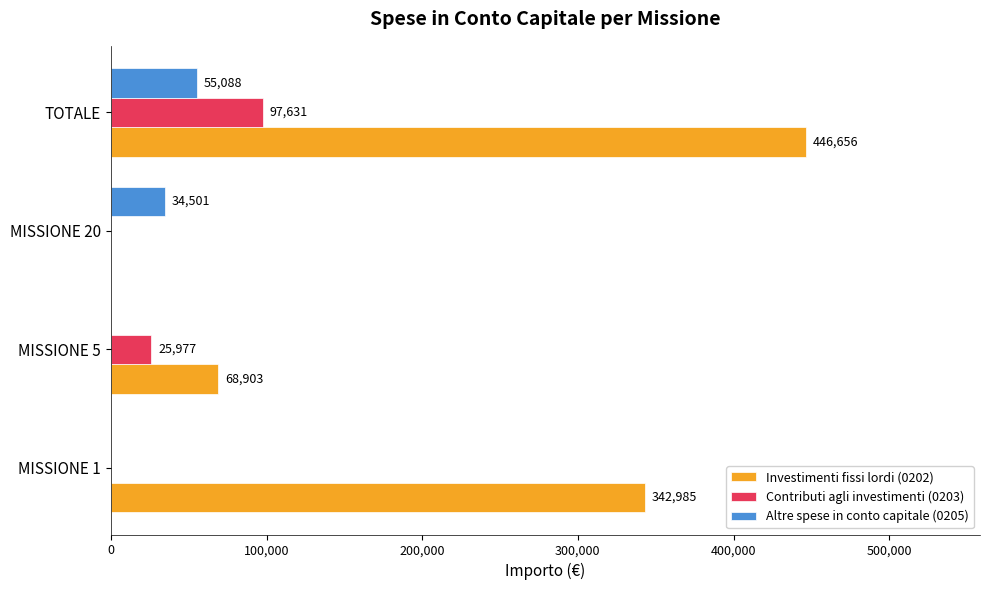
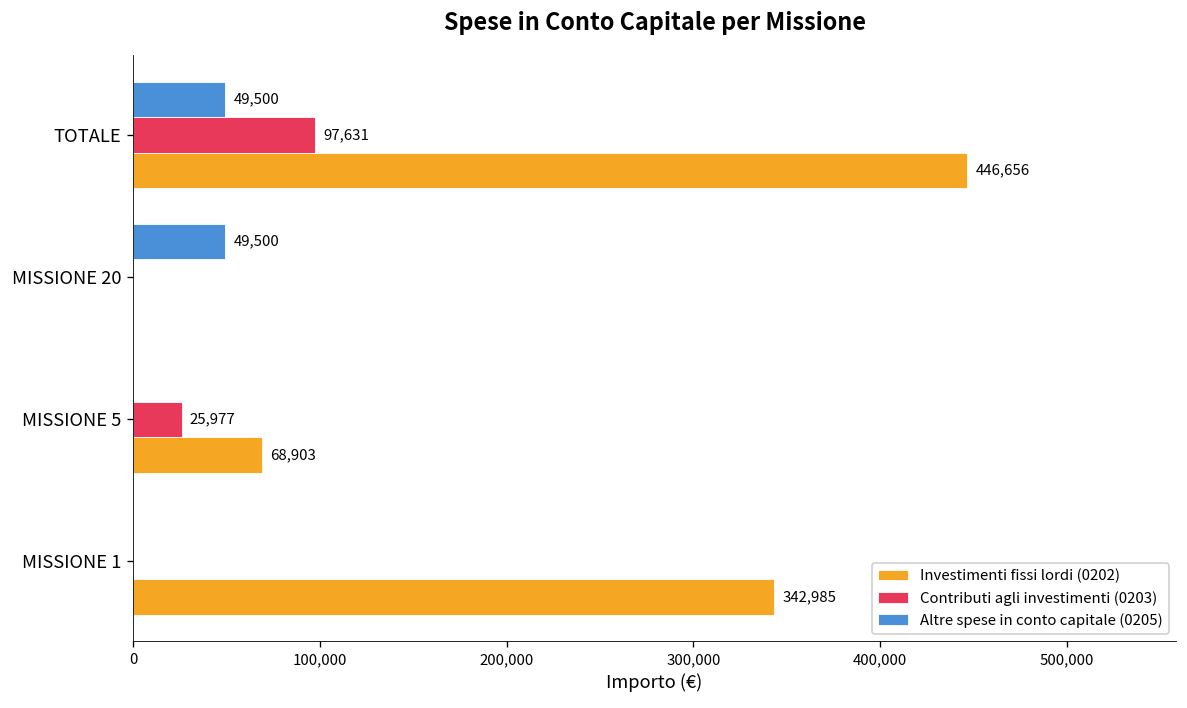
  {
    "Investimenti fissi lordi (0202)": {
      "TOTALE": "446,656",
      "MISSIONE 5": "68,903",
      "MISSIONE 1": "342,985"
    },
    "Contributi agli investimenti (0203)": {
      "TOTALE": "97,631",
      "MISSIONE 5": "25,977"
    },
    "Altre spese in conto capitale (0205)": {
-     "TOTALE": "55,088",
-     "MISSIONE 20": "34,501"
+     "TOTALE": "49,500",
+     "MISSIONE 20": "49,500"
    }
  }
